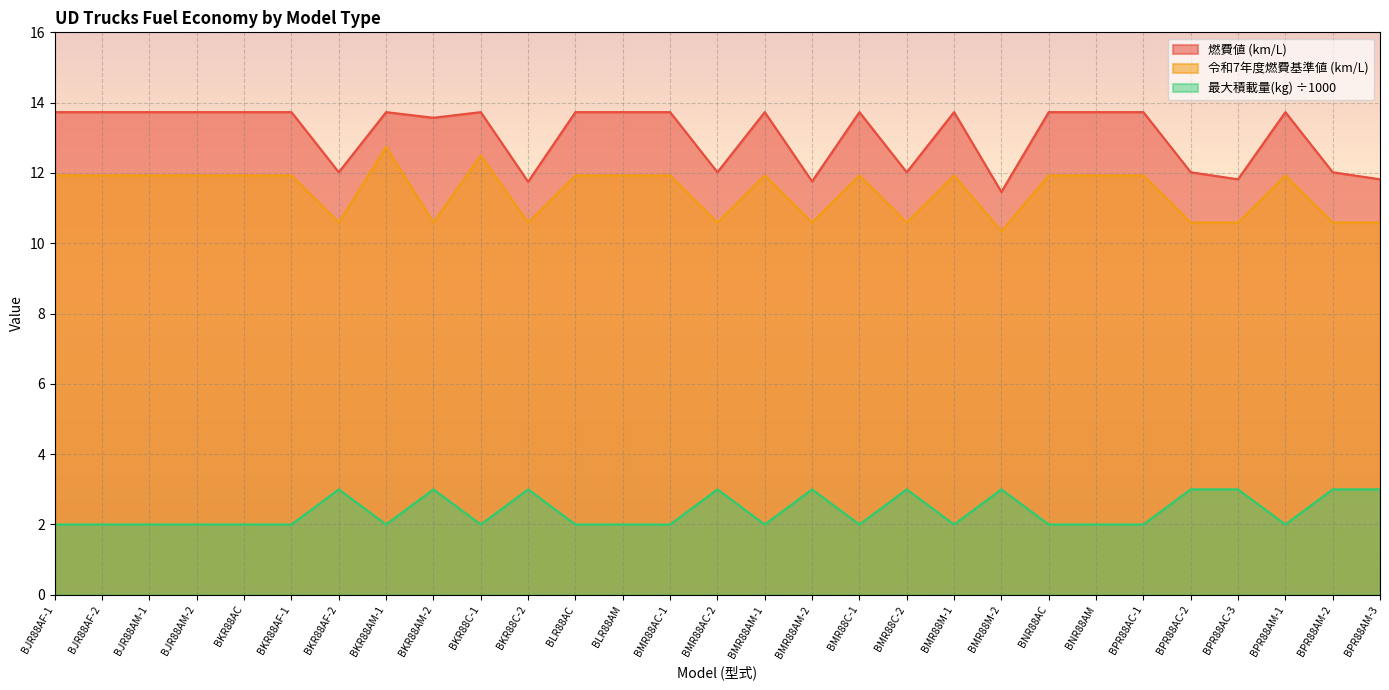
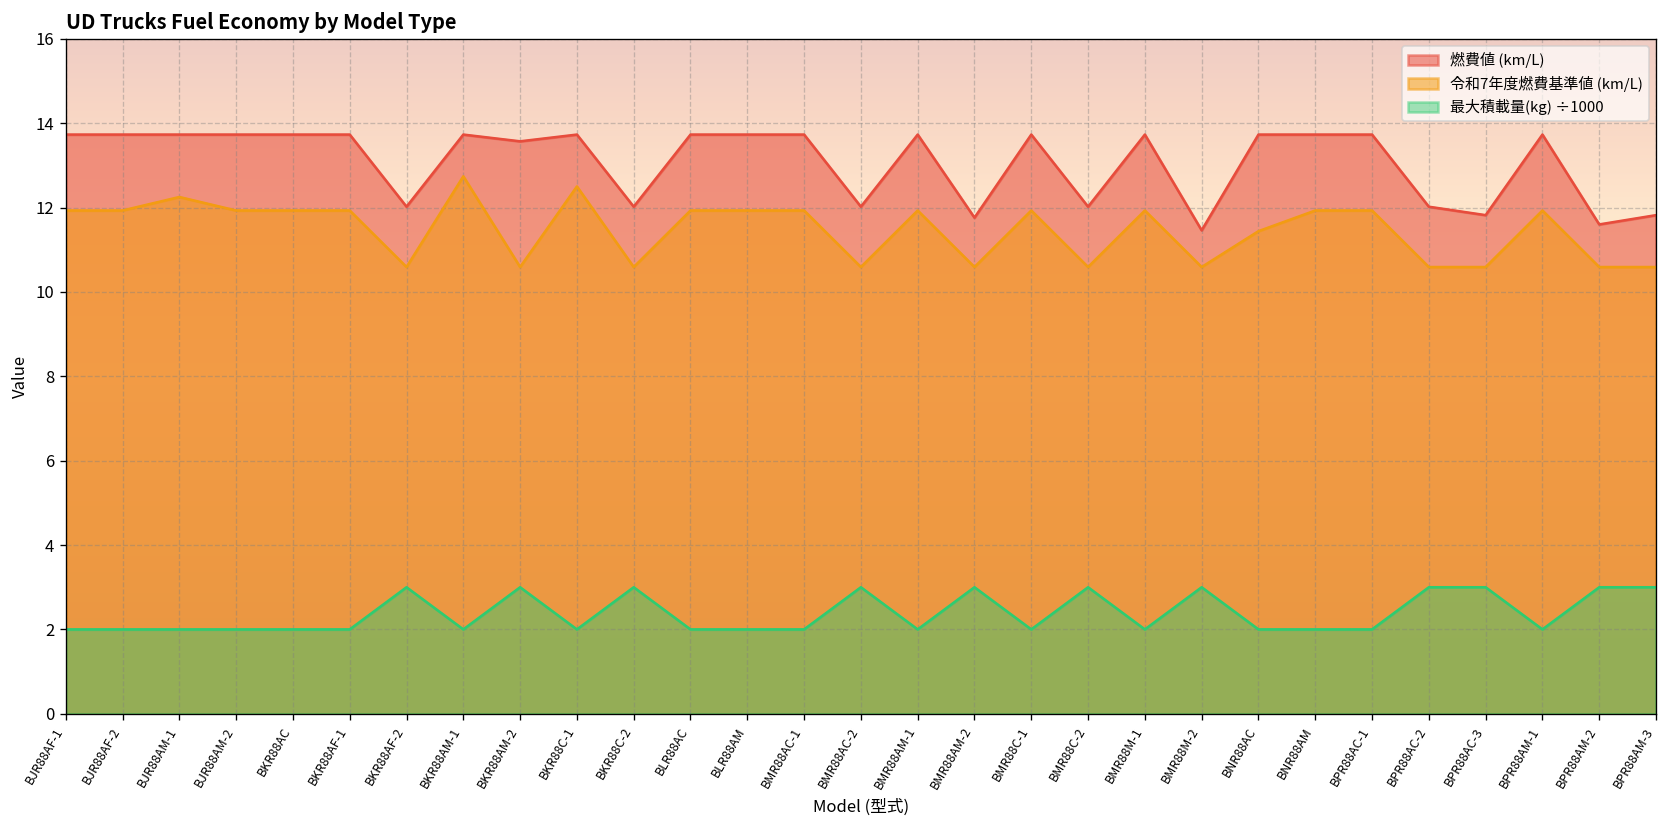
  {
    "燃費値 (km/L)": {
      "BJR88AF-1": 13.7,
      "BJR88AF-2": 13.7,
      "BJR88AM-1": 13.7,
      "BJR88AM-2": 13.7,
      "BKR88AC": 13.7,
      "BKR88AF-1": 13.7,
      "BKR88AF-2": 12.0,
      "BKR88AM-1": 13.7,
      "BKR88AM-2": 13.6,
      "BKR88C-1": 13.7,
-     "BKR88C-2": 11.8,
+     "BKR88C-2": 12.0,
      "BLR88AC": 13.7,
      "BLR88AM": 13.7,
      "BMR88AC-1": 13.7,
      "BMR88AC-2": 12.0,
      "BMR88AM-1": 13.7,
      "BMR88AM-2": 11.8,
      "BMR88C-1": 13.7,
      "BMR88C-2": 12.0,
      "BMR88M-1": 13.7,
      "BMR88M-2": 11.5,
      "BNR88AC": 13.7,
      "BNR88AM": 13.7,
      "BPR88AC-1": 13.7,
      "BPR88AC-2": 12.0,
      "BPR88AC-3": 11.8,
      "BPR88AM-1": 13.7,
-     "BPR88AM-2": 12.0,
+     "BPR88AM-2": 11.6,
      "BPR88AM-3": 11.8
    },
    "令和7年度燃費基準値 (km/L)": {
      "BJR88AF-1": 11.9,
      "BJR88AF-2": 11.9,
-     "BJR88AM-1": 11.9,
+     "BJR88AM-1": 12.3,
      "BJR88AM-2": 11.9,
      "BKR88AC": 11.9,
      "BKR88AF-1": 11.9,
      "BKR88AF-2": 10.6,
      "BKR88AM-1": 12.7,
      "BKR88AM-2": 10.6,
      "BKR88C-1": 12.5,
      "BKR88C-2": 10.6,
      "BLR88AC": 11.9,
      "BLR88AM": 11.9,
      "BMR88AC-1": 11.9,
      "BMR88AC-2": 10.6,
      "BMR88AM-1": 11.9,
      "BMR88AM-2": 10.6,
      "BMR88C-1": 11.9,
      "BMR88C-2": 10.6,
      "BMR88M-1": 11.9,
-     "BMR88M-2": 10.3,
-     "BNR88AC": 11.9,
+     "BMR88M-2": 10.6,
+     "BNR88AC": 11.4,
      "BNR88AM": 11.9,
      "BPR88AC-1": 11.9,
      "BPR88AC-2": 10.6,
      "BPR88AC-3": 10.6,
      "BPR88AM-1": 11.9,
      "BPR88AM-2": 10.6,
      "BPR88AM-3": 10.6
    },
    "最大積載量(kg) ÷1000": {
      "BJR88AF-1": 2.0,
      "BJR88AF-2": 2.0,
      "BJR88AM-1": 2.0,
      "BJR88AM-2": 2.0,
      "BKR88AC": 2.0,
      "BKR88AF-1": 2.0,
      "BKR88AF-2": 3.0,
      "BKR88AM-1": 2.0,
      "BKR88AM-2": 3.0,
      "BKR88C-1": 2.0,
      "BKR88C-2": 3.0,
      "BLR88AC": 2.0,
      "BLR88AM": 2.0,
      "BMR88AC-1": 2.0,
      "BMR88AC-2": 3.0,
      "BMR88AM-1": 2.0,
      "BMR88AM-2": 3.0,
      "BMR88C-1": 2.0,
      "BMR88C-2": 3.0,
      "BMR88M-1": 2.0,
      "BMR88M-2": 3.0,
      "BNR88AC": 2.0,
      "BNR88AM": 2.0,
      "BPR88AC-1": 2.0,
      "BPR88AC-2": 3.0,
      "BPR88AC-3": 3.0,
      "BPR88AM-1": 2.0,
      "BPR88AM-2": 3.0,
      "BPR88AM-3": 3.0
    }
  }
